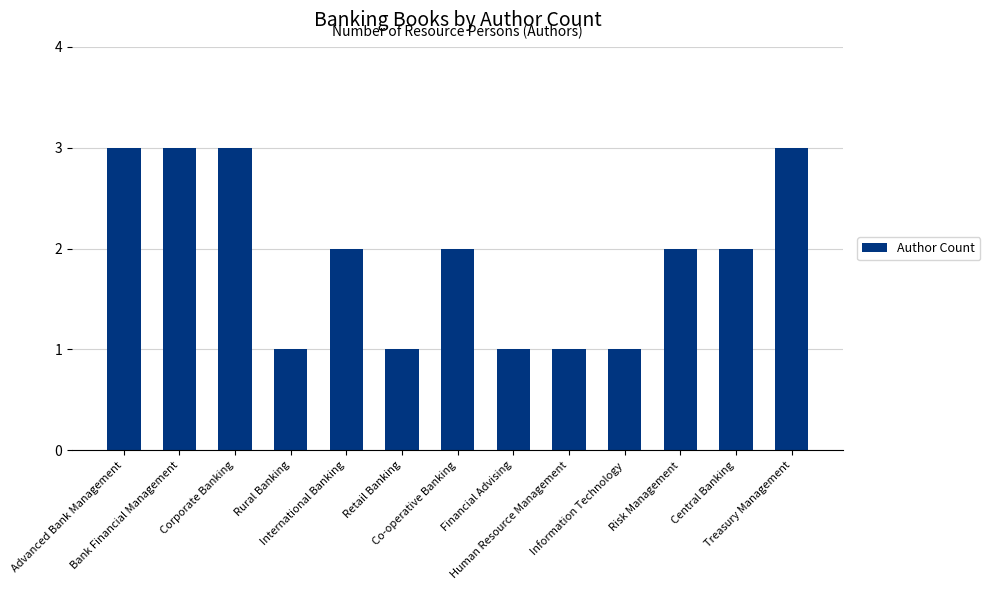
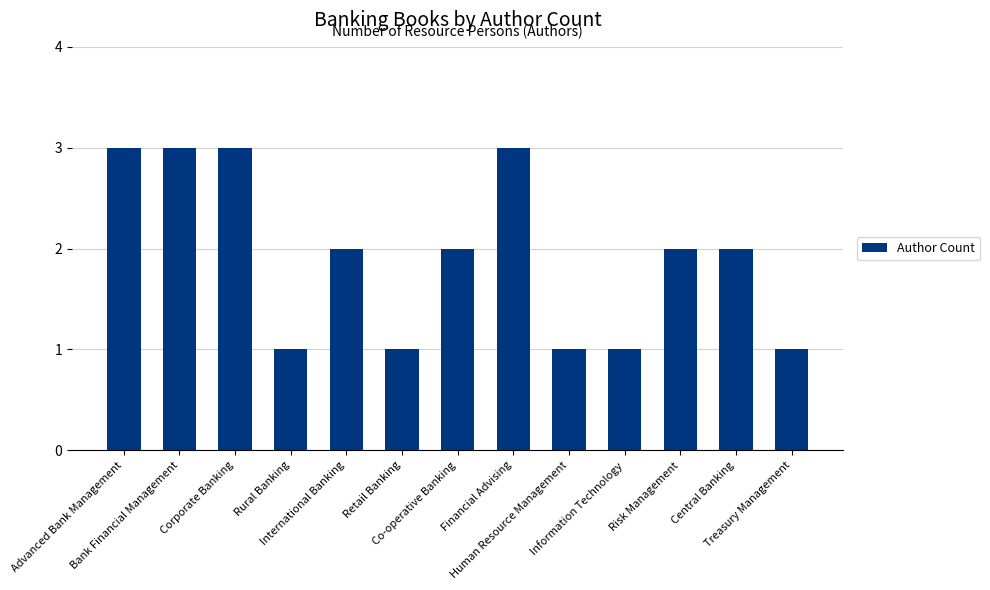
  {
    "Advanced Bank Management": 3,
    "Bank Financial Management": 3,
    "Corporate Banking": 3,
    "Rural Banking": 1,
    "International Banking": 2,
    "Retail Banking": 1,
    "Co-operative Banking": 2,
-   "Financial Advising": 1,
+   "Financial Advising": 3,
    "Human Resource Management": 1,
    "Information Technology": 1,
    "Risk Management": 2,
    "Central Banking": 2,
-   "Treasury Management": 3
+   "Treasury Management": 1
  }
